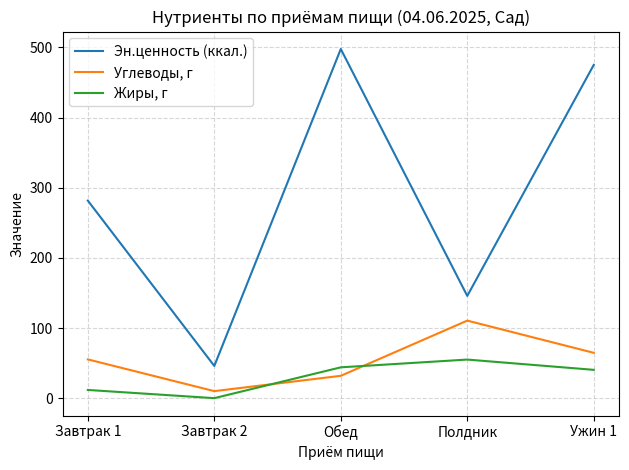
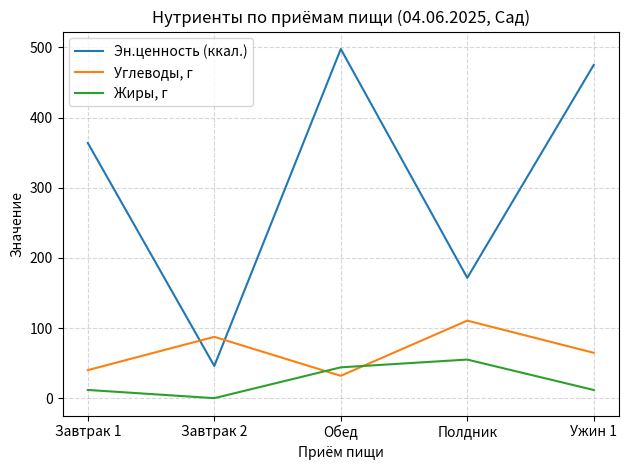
  {
    "Эн.ценность (ккал.)": {
-     "Завтрак 1": 280,
+     "Завтрак 1": 360,
      "Завтрак 2": 50,
      "Обед": 500,
-     "Полдник": 150,
+     "Полдник": 170,
      "Ужин 1": 480
    },
    "Углеводы, г": {
-     "Завтрак 1": 60,
-     "Завтрак 2": 10,
+     "Завтрак 1": 40,
+     "Завтрак 2": 90,
      "Обед": 30,
      "Полдник": 110,
      "Ужин 1": 60
    },
    "Жиры, г": {
      "Завтрак 1": 10,
      "Завтрак 2": 0,
      "Обед": 40,
      "Полдник": 60,
-     "Ужин 1": 40
+     "Ужин 1": 10
    }
  }
